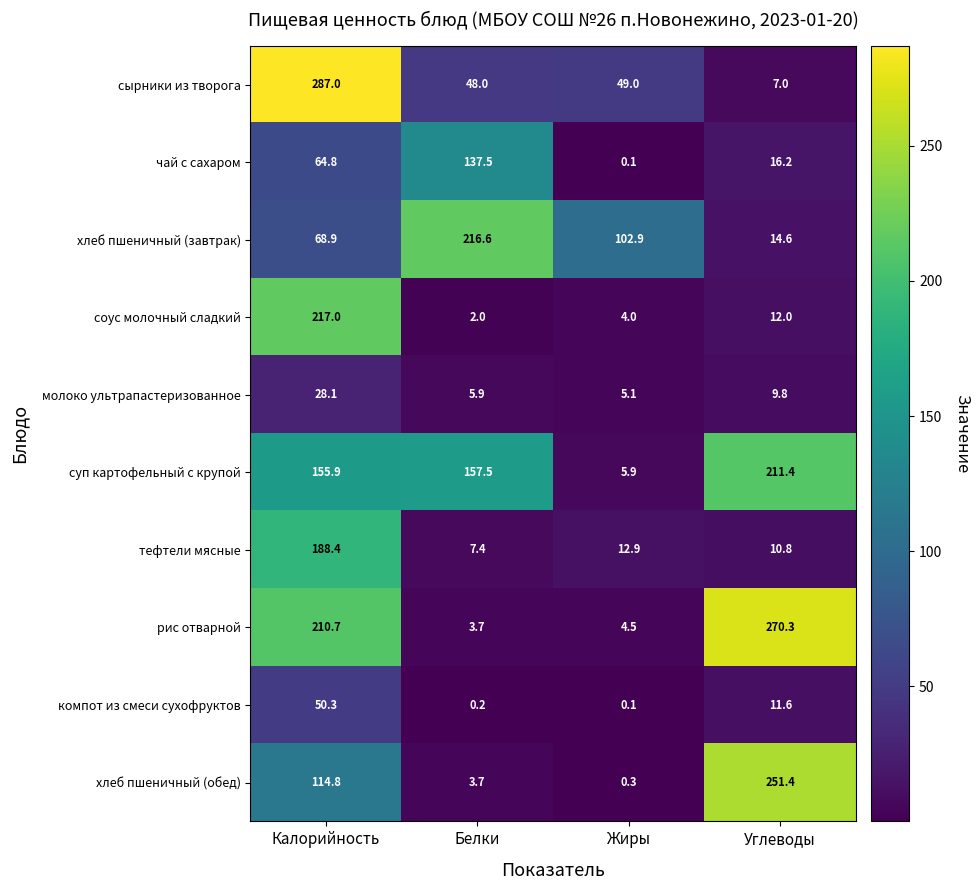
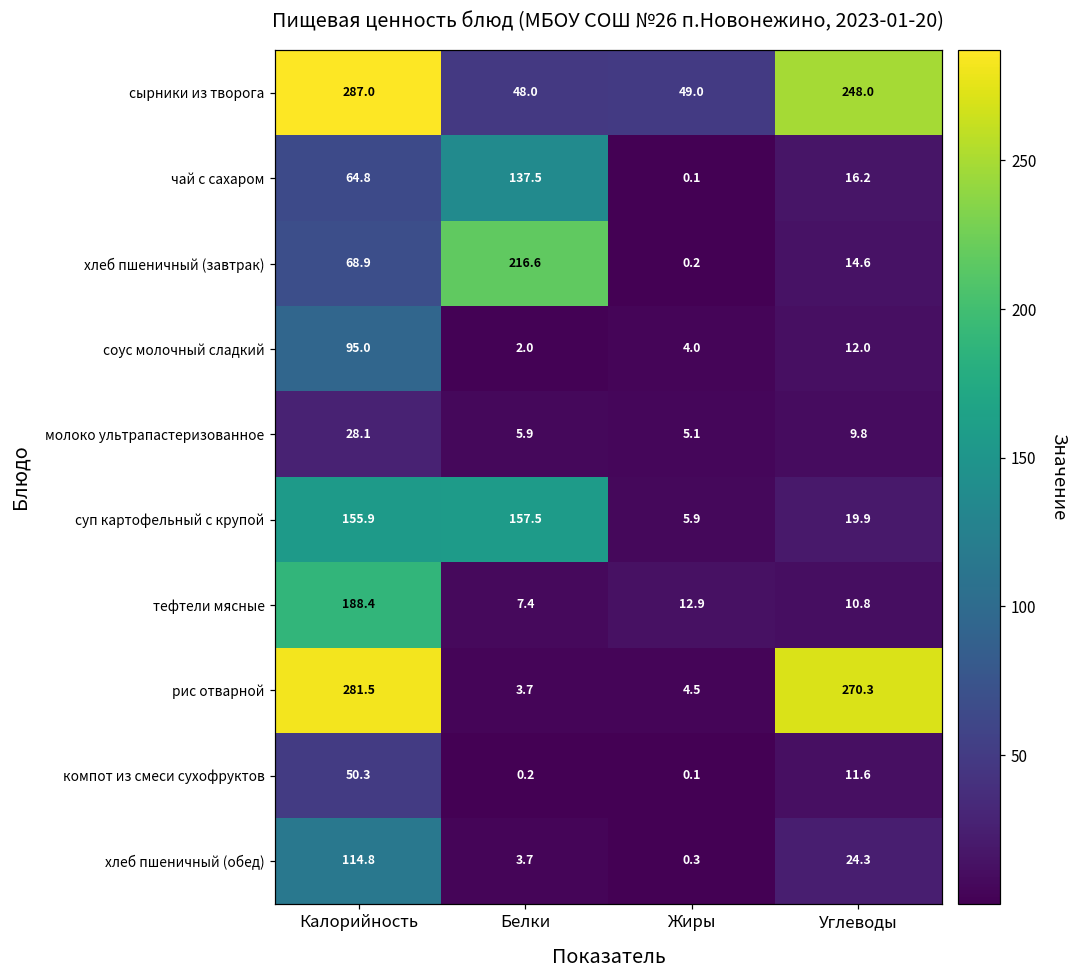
  {
    "сырники из творога": {
      "Калорийность": 287.0,
      "Белки": 48.0,
      "Жиры": 49.0,
-     "Углеводы": 7.0
+     "Углеводы": 248.0
    },
    "чай с сахаром": {
      "Калорийность": 64.8,
      "Белки": 137.5,
      "Жиры": 0.1,
      "Углеводы": 16.2
    },
    "хлеб пшеничный (завтрак)": {
      "Калорийность": 68.9,
      "Белки": 216.6,
-     "Жиры": 102.9,
+     "Жиры": 0.2,
      "Углеводы": 14.6
    },
    "соус молочный сладкий": {
-     "Калорийность": 217.0,
+     "Калорийность": 95.0,
      "Белки": 2.0,
      "Жиры": 4.0,
      "Углеводы": 12.0
    },
    "молоко ультрапастеризованное": {
      "Калорийность": 28.1,
      "Белки": 5.9,
      "Жиры": 5.1,
      "Углеводы": 9.8
    },
    "суп картофельный с крупой": {
      "Калорийность": 155.9,
      "Белки": 157.5,
      "Жиры": 5.9,
-     "Углеводы": 211.4
+     "Углеводы": 19.9
    },
    "тефтели мясные": {
      "Калорийность": 188.4,
      "Белки": 7.4,
      "Жиры": 12.9,
      "Углеводы": 10.8
    },
    "рис отварной": {
-     "Калорийность": 210.7,
+     "Калорийность": 281.5,
      "Белки": 3.7,
      "Жиры": 4.5,
      "Углеводы": 270.3
    },
    "компот из смеси сухофруктов": {
      "Калорийность": 50.3,
      "Белки": 0.2,
      "Жиры": 0.1,
      "Углеводы": 11.6
    },
    "хлеб пшеничный (обед)": {
      "Калорийность": 114.8,
      "Белки": 3.7,
      "Жиры": 0.3,
-     "Углеводы": 251.4
+     "Углеводы": 24.3
    }
  }
